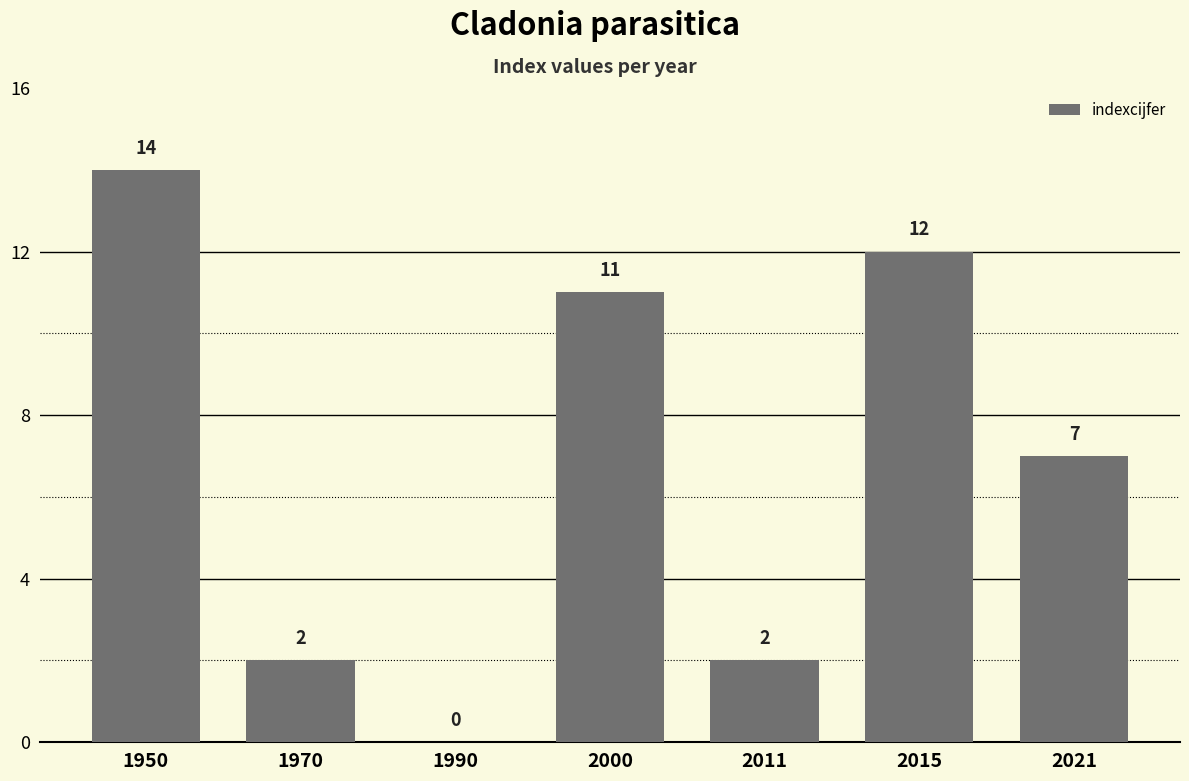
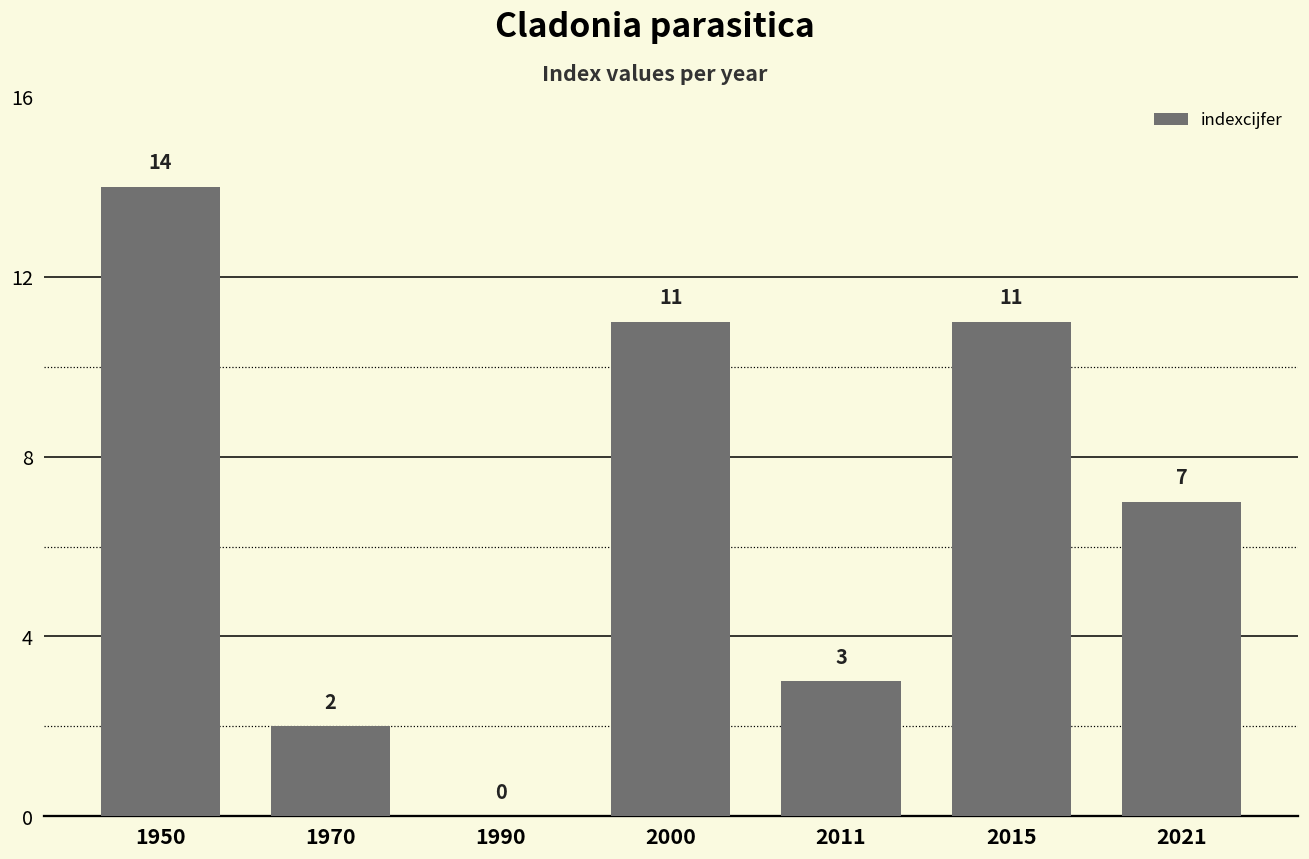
  {
    "1950": 14,
    "1970": 2,
    "1990": 0,
    "2000": 11,
-   "2011": 2,
-   "2015": 12,
+   "2011": 3,
+   "2015": 11,
    "2021": 7
  }
